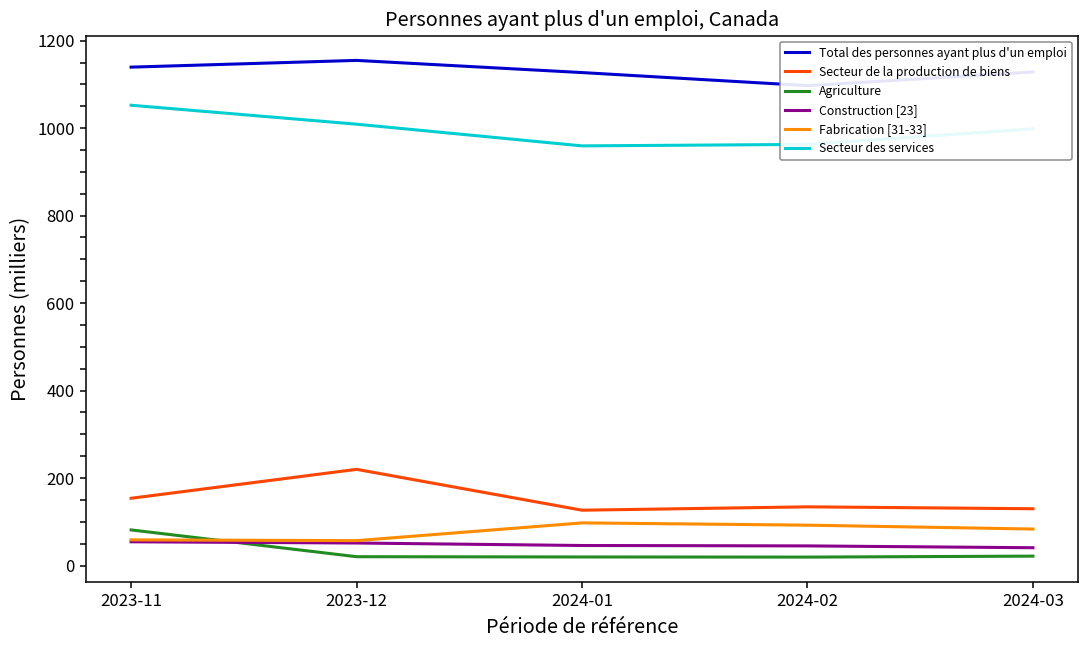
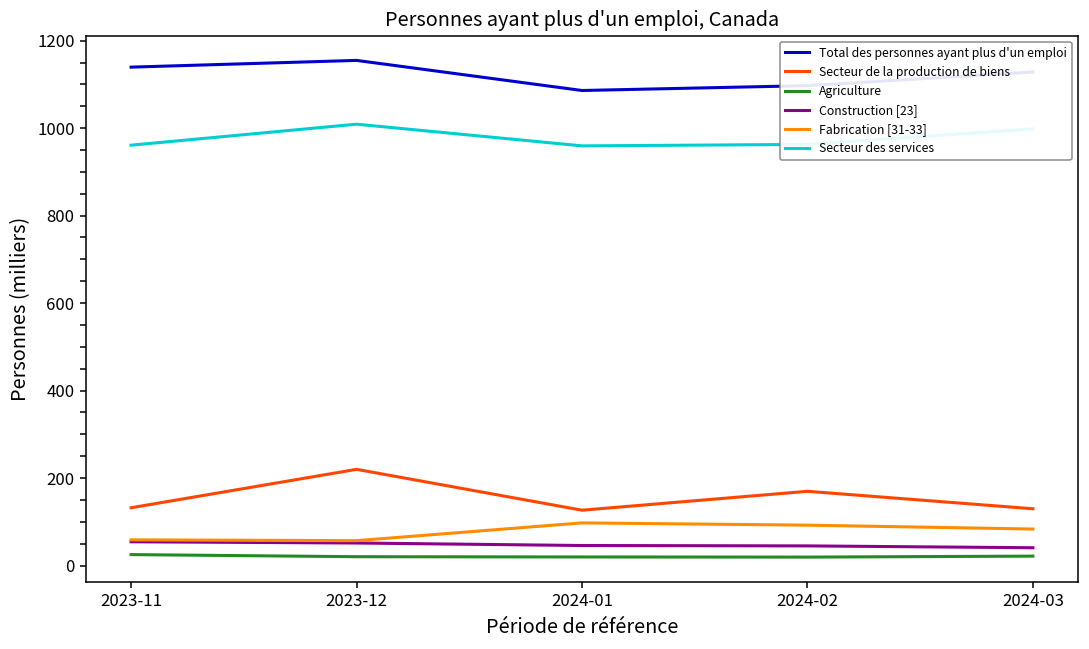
  {
    "Total des personnes ayant plus d'un emploi": {
      "2023-11": 1140,
      "2023-12": 1150,
-     "2024-01": 1130
+     "2024-01": 1090
    },
    "Secteur de la production de biens": {
-     "2023-11": 150,
+     "2023-11": 130,
      "2023-12": 220,
      "2024-01": 130,
-     "2024-02": 130,
+     "2024-02": 170,
      "2024-03": 130
    },
    "Agriculture": {
-     "2023-11": 80,
+     "2023-11": 30,
      "2023-12": 20,
      "2024-01": 20,
      "2024-02": 20,
      "2024-03": 20
    },
    "Construction [23]": {
      "2024-01": 50,
      "2024-02": 50,
      "2024-03": 40
    },
    "Fabrication [31-33]": {
      "2024-01": 100,
      "2024-02": 90,
      "2024-03": 80
    },
    "Secteur des services": {
-     "2023-11": 1050,
+     "2023-11": 960,
      "2023-12": 1010,
      "2024-01": 960
    }
  }
